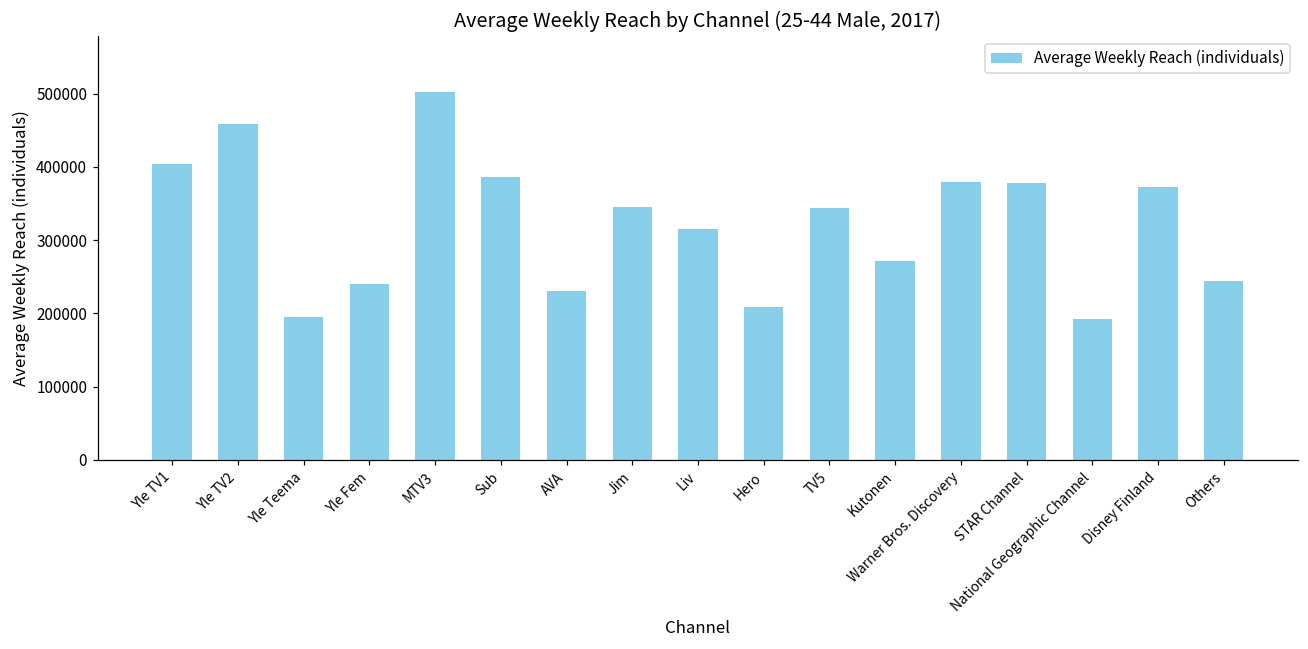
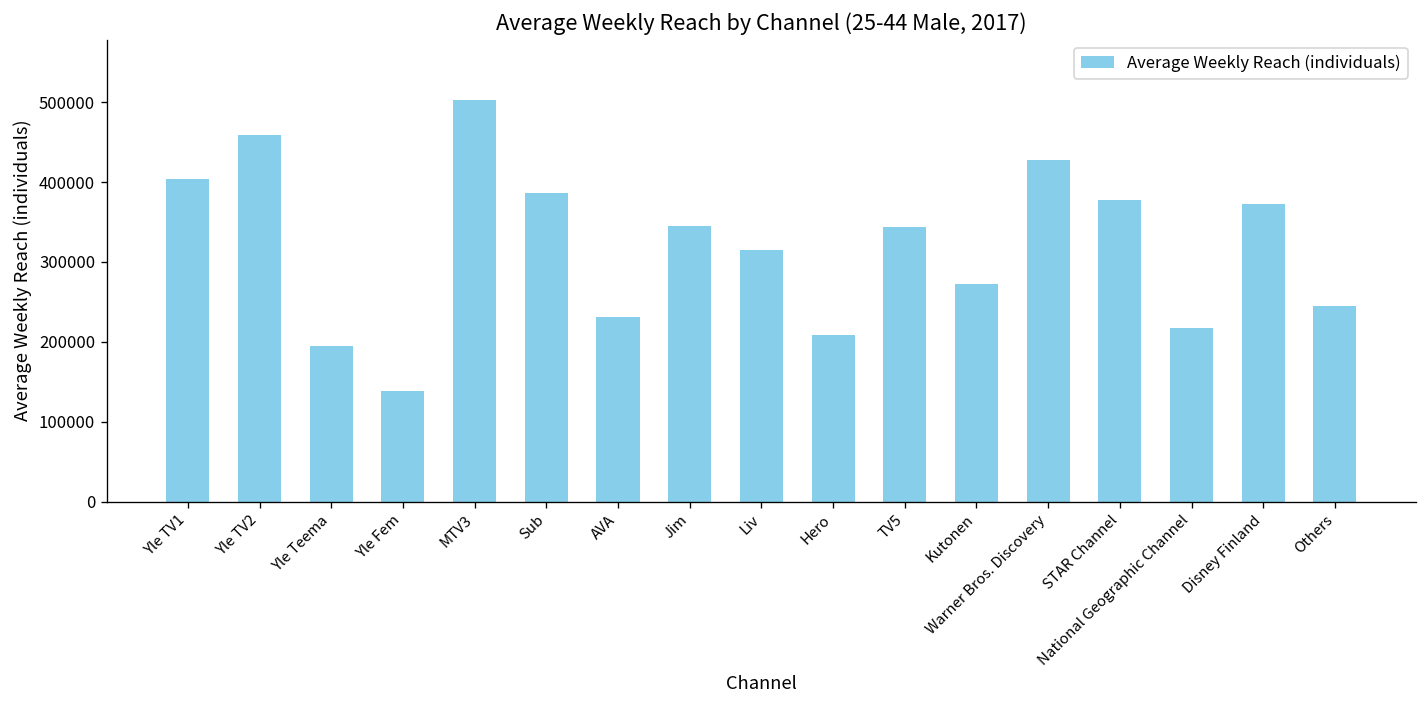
  {
    "Yle TV1": 400000,
    "Yle TV2": 460000,
    "Yle Teema": 200000,
-   "Yle Fem": 240000,
+   "Yle Fem": 140000,
    "MTV3": 500000,
    "Sub": 390000,
    "AVA": 230000,
    "Jim": 350000,
    "Liv": 320000,
    "Hero": 210000,
    "TV5": 340000,
    "Kutonen": 270000,
-   "Warner Bros. Discovery": 380000,
+   "Warner Bros. Discovery": 430000,
    "STAR Channel": 380000,
-   "National Geographic Channel": 190000,
+   "National Geographic Channel": 220000,
    "Disney Finland": 370000,
    "Others": 240000
  }
